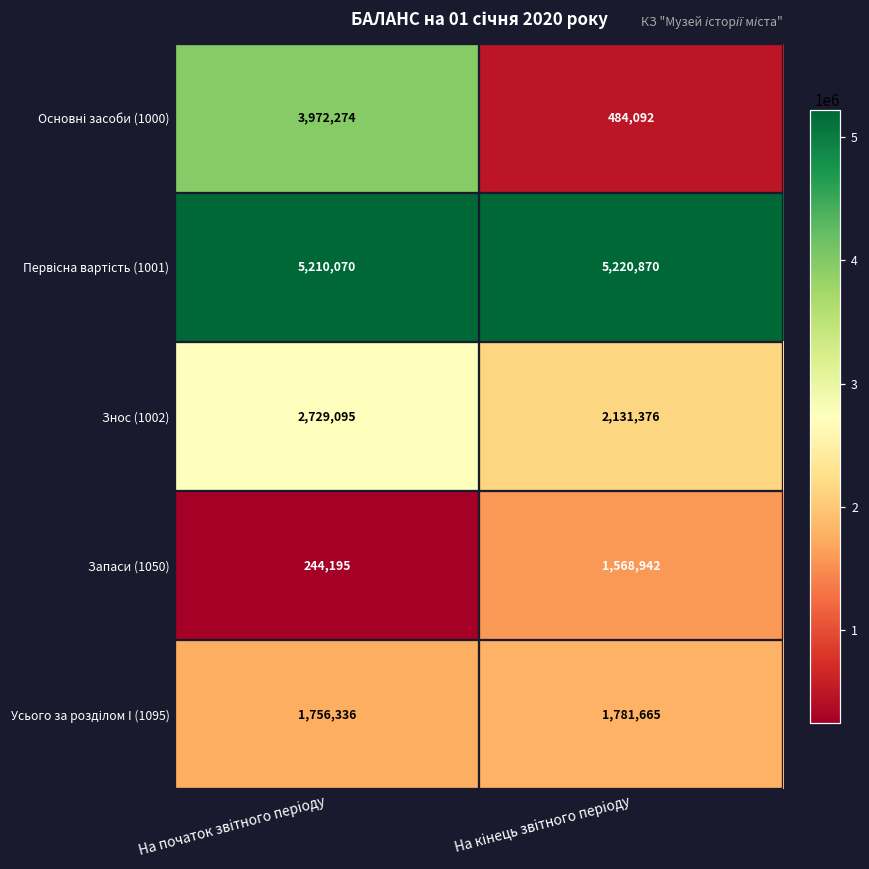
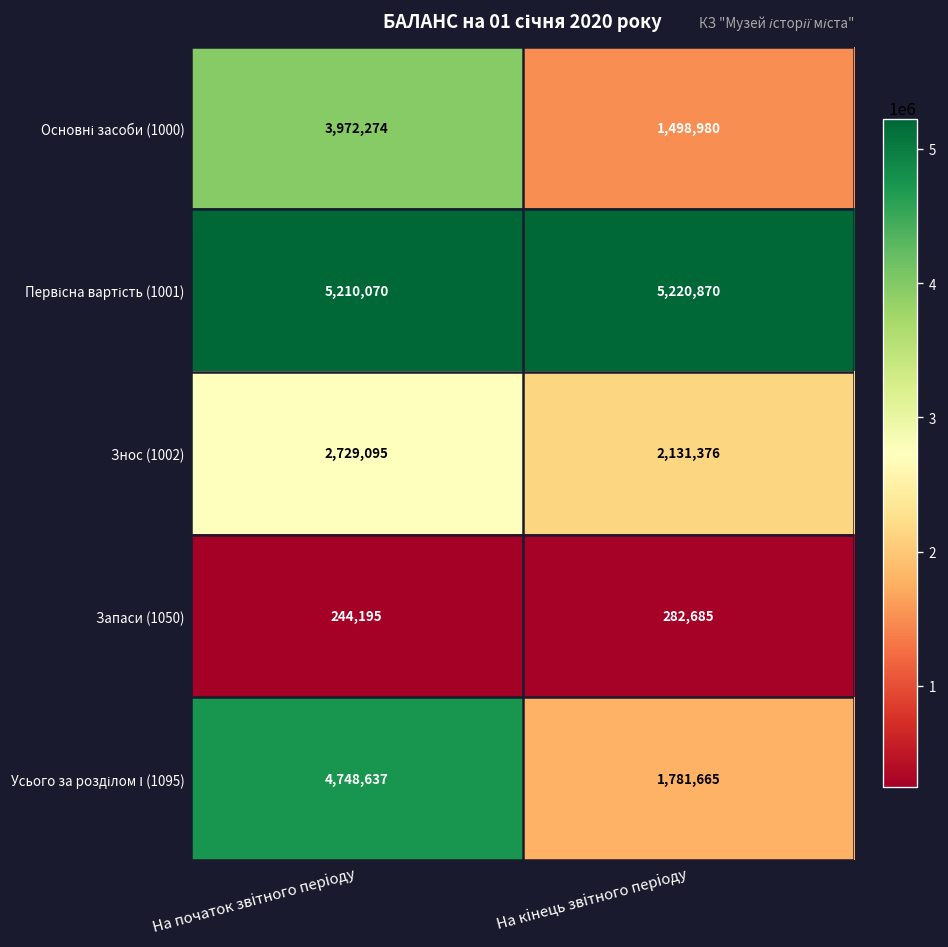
  {
    "Основні засоби (1000)": {
      "На початок звітного періоду": "3,972,274",
-     "На кінець звітного періоду": "484,092"
+     "На кінець звітного періоду": "1,498,980"
    },
    "Первісна вартість (1001)": {
      "На початок звітного періоду": "5,210,070",
      "На кінець звітного періоду": "5,220,870"
    },
    "Знос (1002)": {
      "На початок звітного періоду": "2,729,095",
      "На кінець звітного періоду": "2,131,376"
    },
    "Запаси (1050)": {
      "На початок звітного періоду": "244,195",
-     "На кінець звітного періоду": "1,568,942"
+     "На кінець звітного періоду": "282,685"
    },
    "Усього за розділом І (1095)": {
-     "На початок звітного періоду": "1,756,336",
+     "На початок звітного періоду": "4,748,637",
      "На кінець звітного періоду": "1,781,665"
    }
  }
